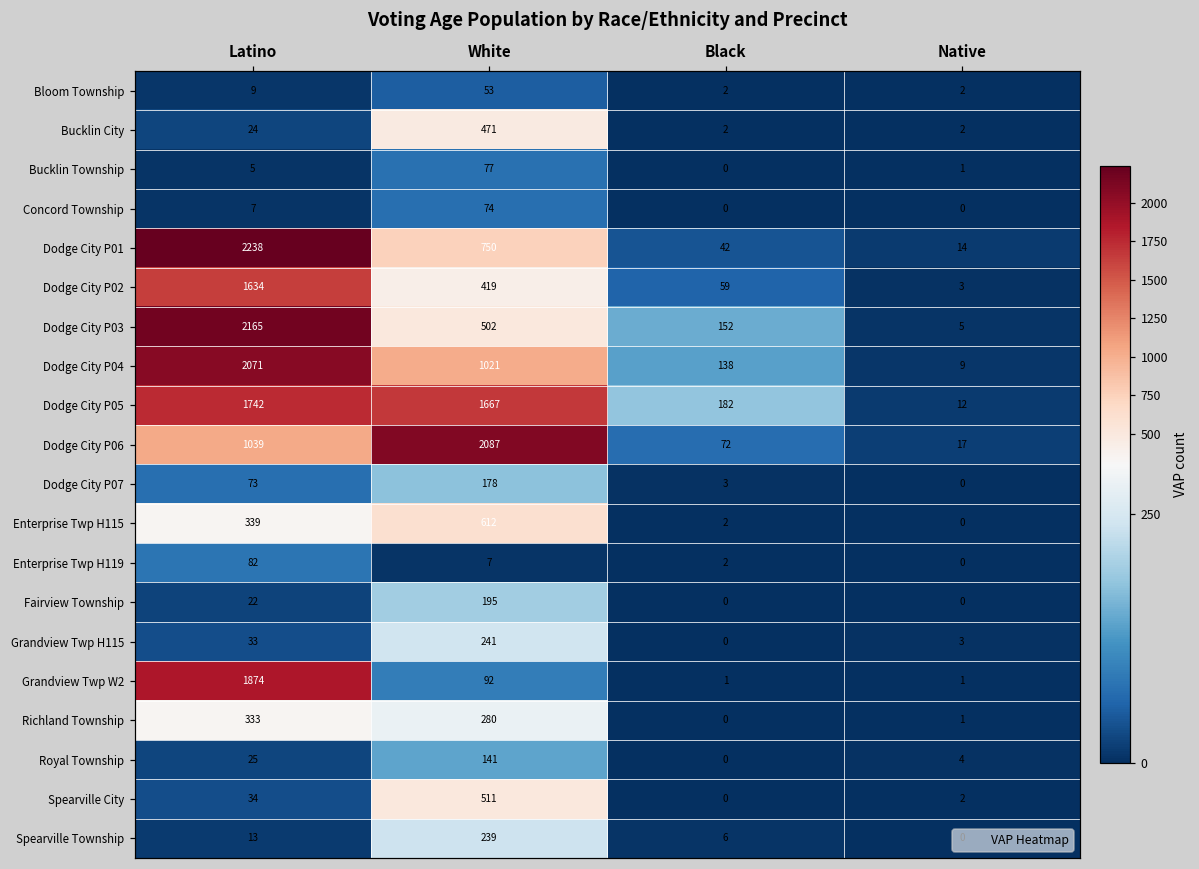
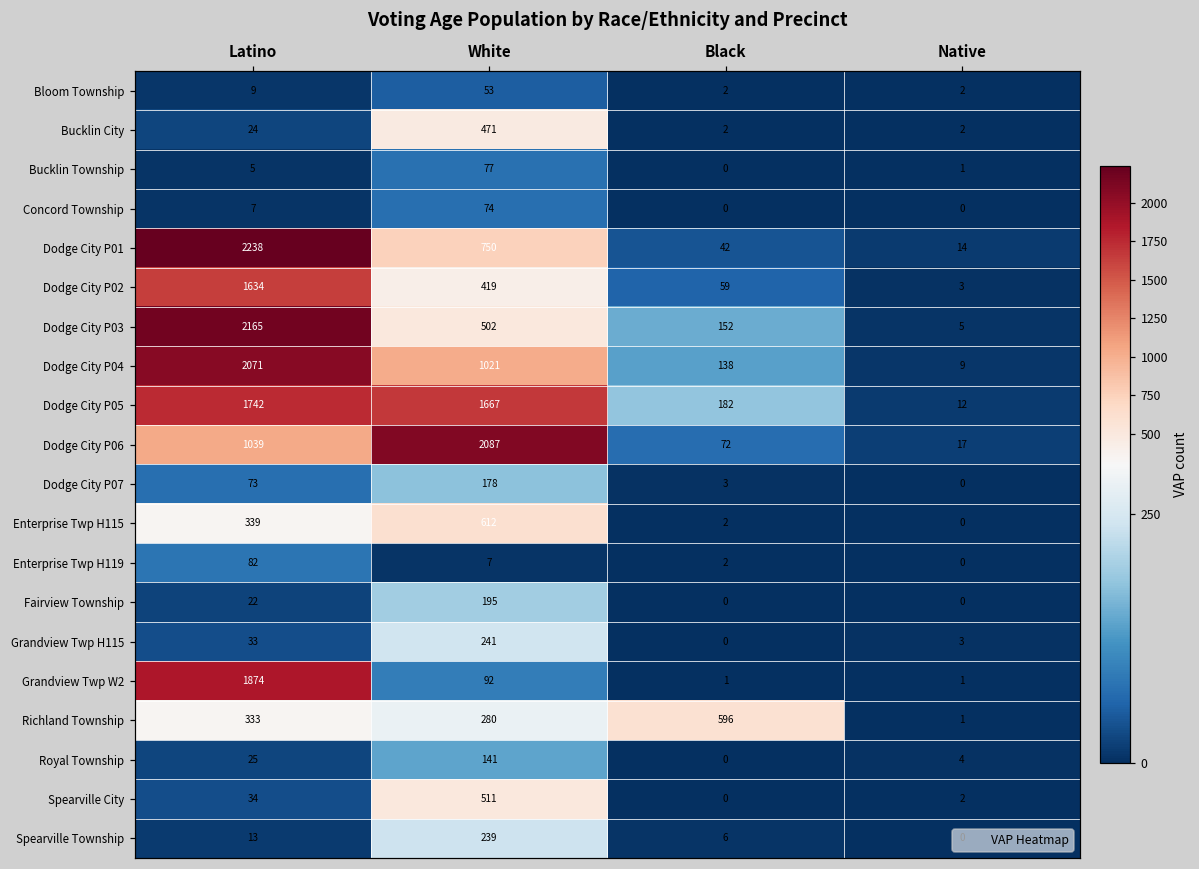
  {
    "Bloom Township": {
      "Latino": 9,
      "White": 53,
      "Black": 2,
      "Native": 2
    },
    "Bucklin City": {
      "Latino": 24,
      "White": 471,
      "Black": 2,
      "Native": 2
    },
    "Bucklin Township": {
      "Latino": 5,
      "White": 77,
      "Black": 0,
      "Native": 1
    },
    "Concord Township": {
      "Latino": 7,
      "White": 74,
      "Black": 0,
      "Native": 0
    },
    "Dodge City P01": {
      "Latino": 2238,
      "White": 750,
      "Black": 42,
      "Native": 14
    },
    "Dodge City P02": {
      "Latino": 1634,
      "White": 419,
      "Black": 59,
      "Native": 3
    },
    "Dodge City P03": {
      "Latino": 2165,
      "White": 502,
      "Black": 152,
      "Native": 5
    },
    "Dodge City P04": {
      "Latino": 2071,
      "White": 1021,
      "Black": 138,
      "Native": 9
    },
    "Dodge City P05": {
      "Latino": 1742,
      "White": 1667,
      "Black": 182,
      "Native": 12
    },
    "Dodge City P06": {
      "Latino": 1039,
      "White": 2087,
      "Black": 72,
      "Native": 17
    },
    "Dodge City P07": {
      "Latino": 73,
      "White": 178,
      "Black": 3,
      "Native": 0
    },
    "Enterprise Twp H115": {
      "Latino": 339,
      "Black": 2,
      "Native": 0
    },
    "Enterprise Twp H119": {
      "Latino": 82,
      "White": 7,
      "Black": 2,
      "Native": 0
    },
    "Fairview Township": {
      "Latino": 22,
      "White": 195,
      "Black": 0,
      "Native": 0
    },
    "Grandview Twp H115": {
      "Latino": 33,
      "White": 241,
      "Black": 0,
      "Native": 3
    },
    "Grandview Twp W2": {
      "Latino": 1874,
      "White": 92,
      "Black": 1,
      "Native": 1
    },
    "Richland Township": {
      "Latino": 333,
      "White": 280,
-     "Black": 0,
+     "Black": 596,
      "Native": 1
    },
    "Royal Township": {
      "Latino": 25,
      "White": 141,
      "Black": 0,
      "Native": 4
    },
    "Spearville City": {
      "Latino": 34,
      "White": 511,
      "Black": 0,
      "Native": 2
    },
    "Spearville Township": {
      "Latino": 13,
      "White": 239,
      "Black": 6
    }
  }
